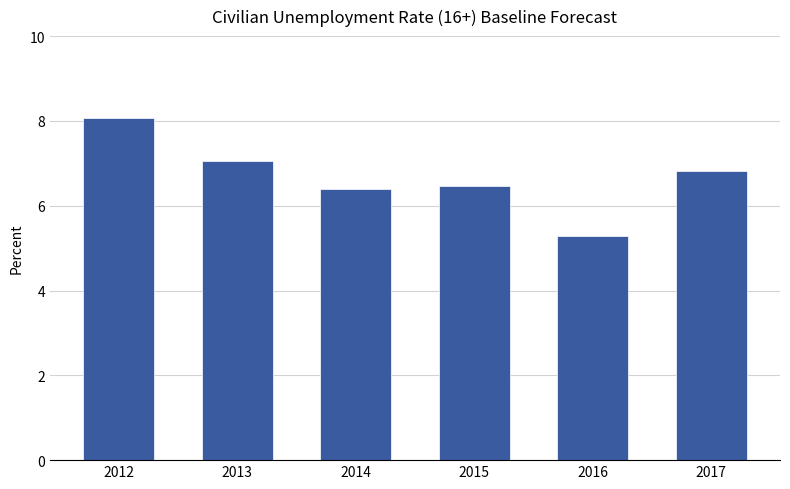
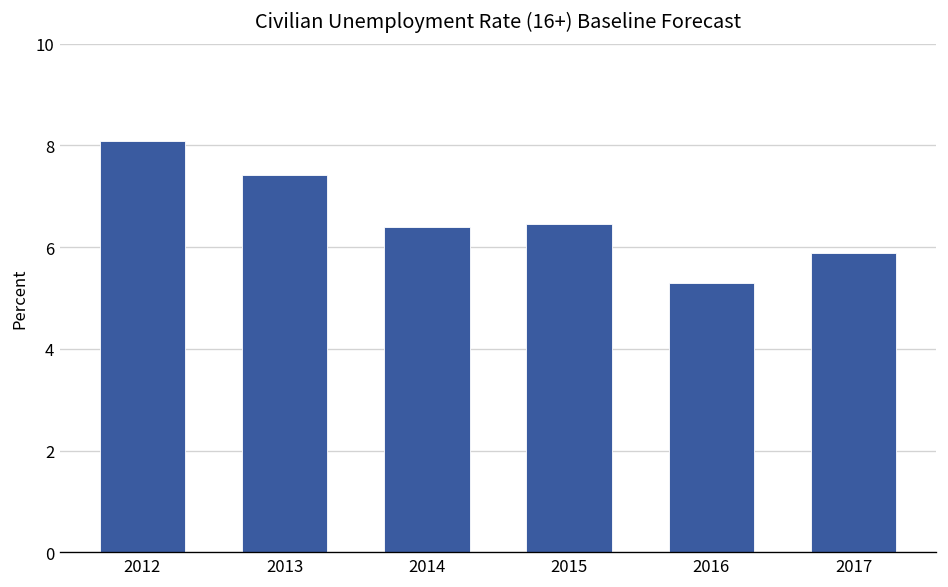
  {
    "2012": 8.1,
-   "2013": 7.0,
+   "2013": 7.4,
    "2014": 6.4,
    "2015": 6.5,
    "2016": 5.3,
-   "2017": 6.8
+   "2017": 5.9
  }
